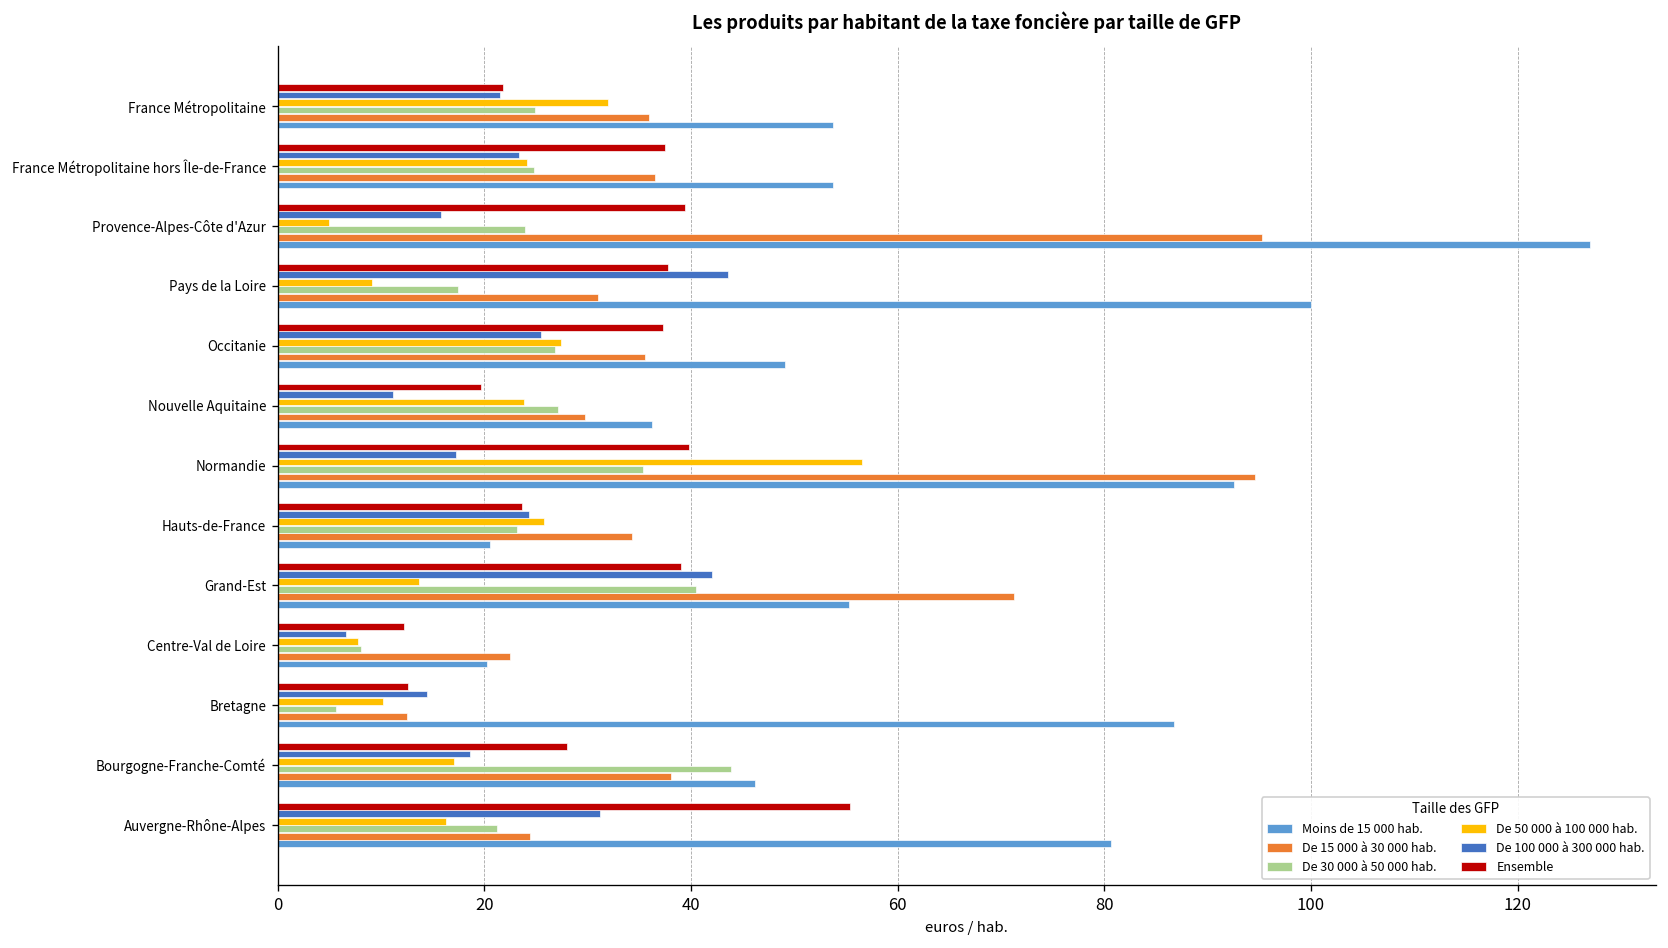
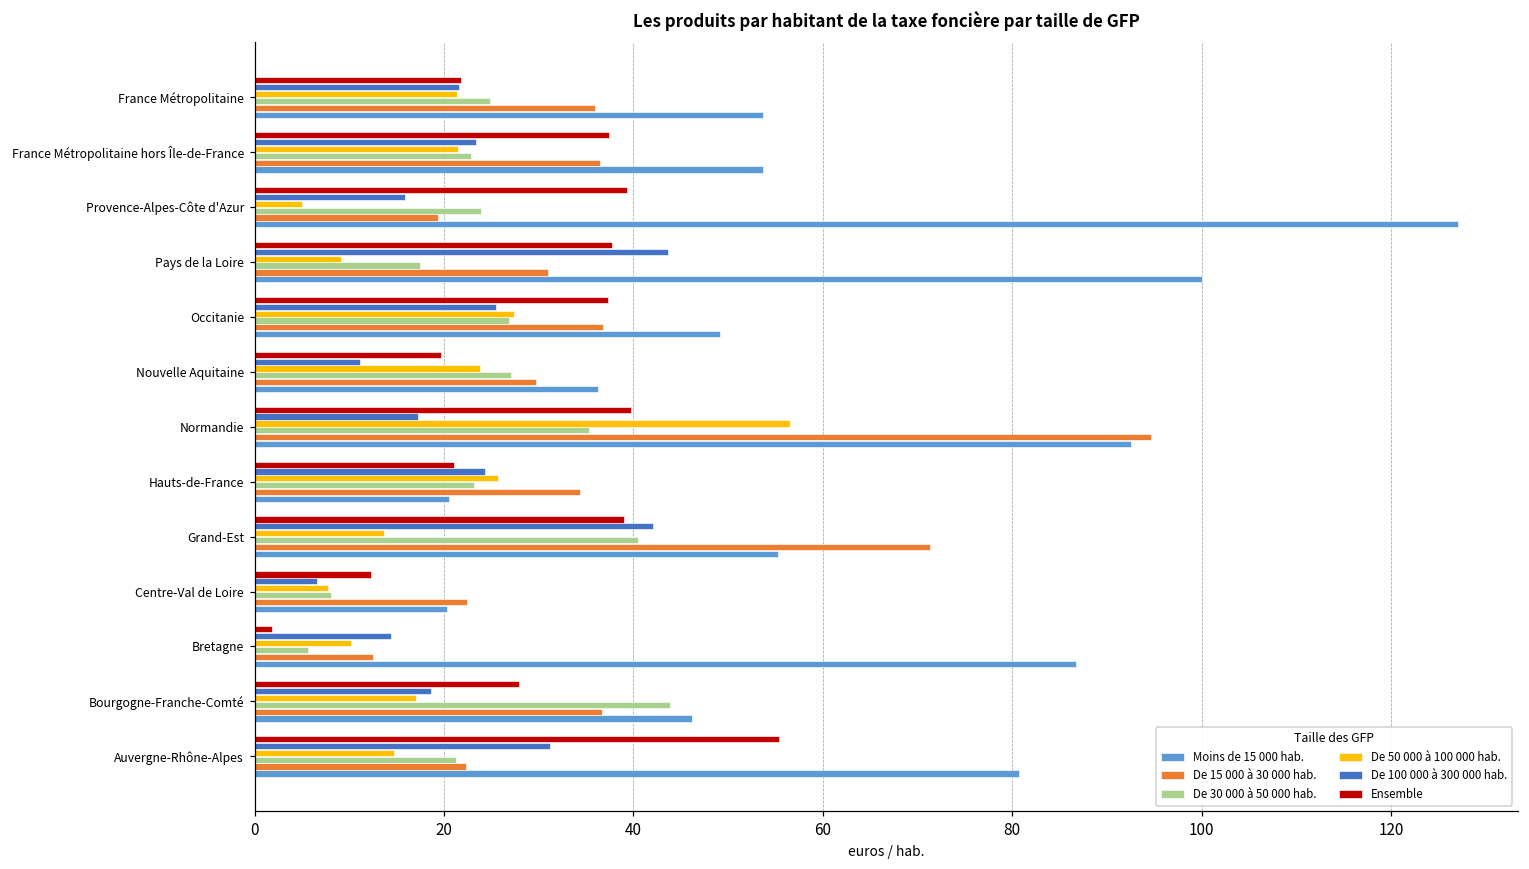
  {
    "De 15 000 à 30 000 hab.": {
      "France Métropolitaine": 36,
      "France Métropolitaine hors Île-de-France": 36,
-     "Provence-Alpes-Côte d'Azur": 95,
+     "Provence-Alpes-Côte d'Azur": 19,
      "Pays de la Loire": 31,
-     "Occitanie": 36,
+     "Occitanie": 37,
      "Nouvelle Aquitaine": 30,
      "Normandie": 95,
      "Hauts-de-France": 34,
      "Grand-Est": 71,
      "Centre-Val de Loire": 22,
      "Bretagne": 13,
-     "Bourgogne-Franche-Comté": 38,
-     "Auvergne-Rhône-Alpes": 24
+     "Bourgogne-Franche-Comté": 37,
+     "Auvergne-Rhône-Alpes": 22
    },
    "De 30 000 à 50 000 hab.": {
      "France Métropolitaine": 25,
-     "France Métropolitaine hors Île-de-France": 25,
+     "France Métropolitaine hors Île-de-France": 23,
      "Provence-Alpes-Côte d'Azur": 24,
      "Pays de la Loire": 17,
      "Occitanie": 27,
      "Nouvelle Aquitaine": 27,
      "Normandie": 35,
      "Hauts-de-France": 23,
      "Grand-Est": 40,
      "Centre-Val de Loire": 8,
      "Bretagne": 6,
      "Bourgogne-Franche-Comté": 44,
      "Auvergne-Rhône-Alpes": 21
    },
    "De 50 000 à 100 000 hab.": {
-     "France Métropolitaine": 32,
-     "France Métropolitaine hors Île-de-France": 24,
+     "France Métropolitaine": 21,
+     "France Métropolitaine hors Île-de-France": 21,
      "Provence-Alpes-Côte d'Azur": 5,
      "Pays de la Loire": 9,
      "Occitanie": 27,
      "Nouvelle Aquitaine": 24,
      "Normandie": 57,
      "Hauts-de-France": 26,
      "Grand-Est": 14,
      "Centre-Val de Loire": 8,
      "Bretagne": 10,
      "Bourgogne-Franche-Comté": 17,
-     "Auvergne-Rhône-Alpes": 16
+     "Auvergne-Rhône-Alpes": 15
    },
    "Ensemble": {
      "France Métropolitaine": 22,
      "France Métropolitaine hors Île-de-France": 37,
      "Provence-Alpes-Côte d'Azur": 39,
      "Pays de la Loire": 38,
      "Occitanie": 37,
      "Nouvelle Aquitaine": 20,
      "Normandie": 40,
-     "Hauts-de-France": 24,
+     "Hauts-de-France": 21,
      "Grand-Est": 39,
      "Centre-Val de Loire": 12,
-     "Bretagne": 13,
+     "Bretagne": 2,
      "Bourgogne-Franche-Comté": 28,
      "Auvergne-Rhône-Alpes": 55
    }
  }
